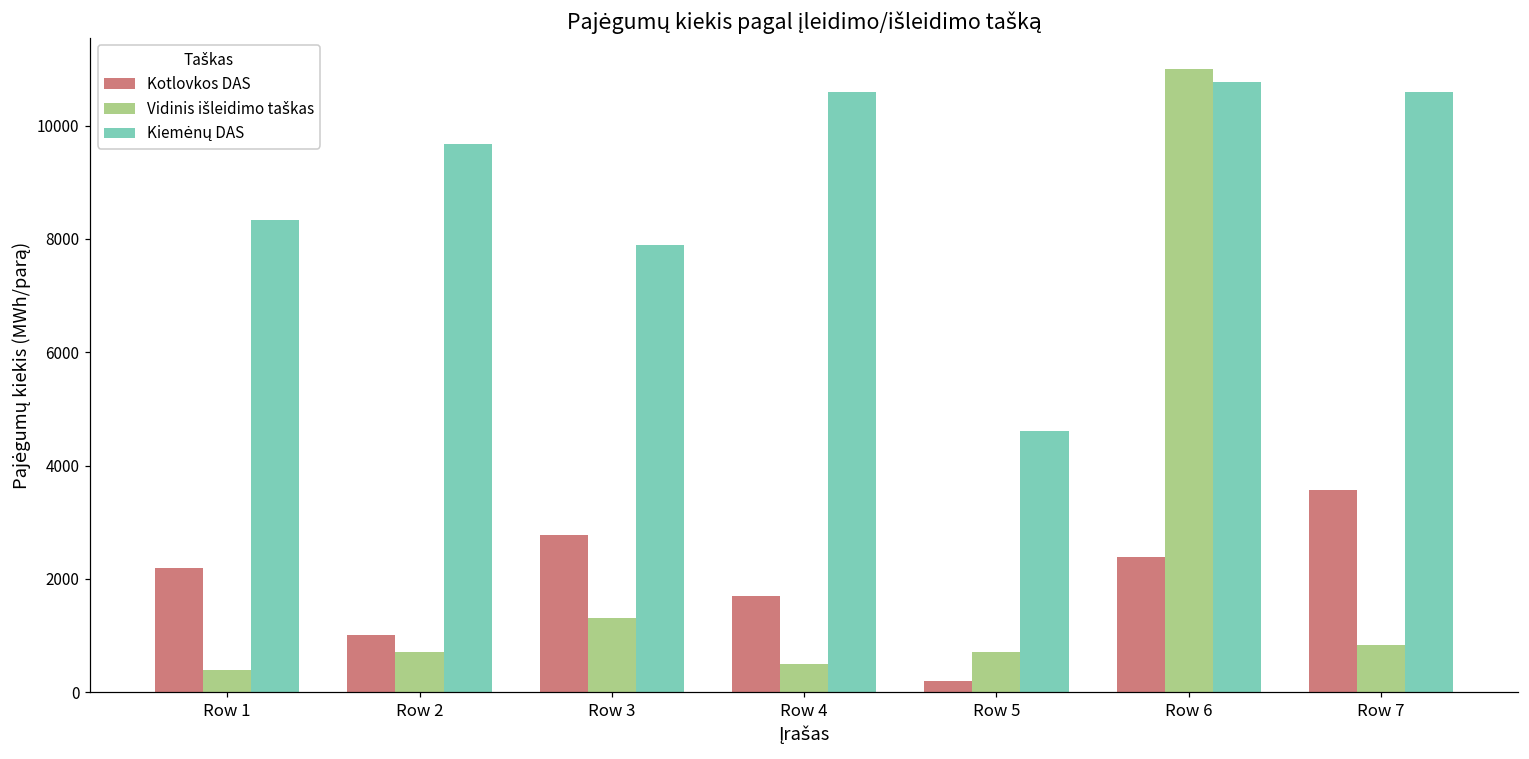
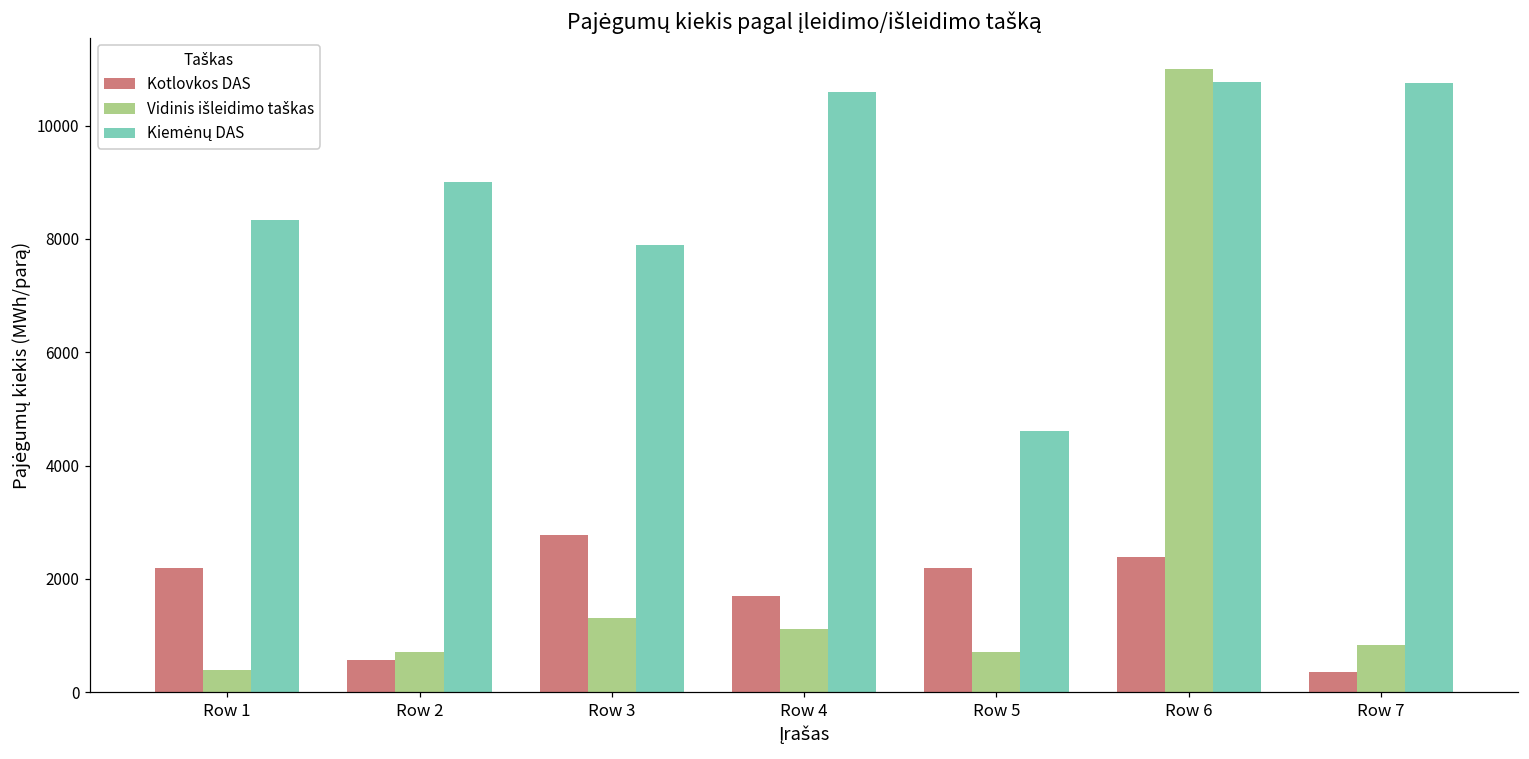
  {
    "Kotlovkos DAS": {
      "Row 1": 2200,
-     "Row 2": 1000,
+     "Row 2": 600,
      "Row 3": 2800,
      "Row 4": 1700,
-     "Row 5": 200,
+     "Row 5": 2200,
      "Row 6": 2400,
-     "Row 7": 3600
+     "Row 7": 400
    },
    "Vidinis išleidimo taškas": {
      "Row 1": 400,
      "Row 2": 700,
      "Row 3": 1300,
-     "Row 4": 500,
+     "Row 4": 1100,
      "Row 5": 700,
      "Row 6": 11000,
      "Row 7": 800
    },
    "Kiemėnų DAS": {
      "Row 1": 8300,
-     "Row 2": 9700,
+     "Row 2": 9000,
      "Row 3": 7900,
      "Row 4": 10600,
      "Row 5": 4600,
      "Row 6": 10800,
-     "Row 7": 10600
+     "Row 7": 10800
    }
  }
